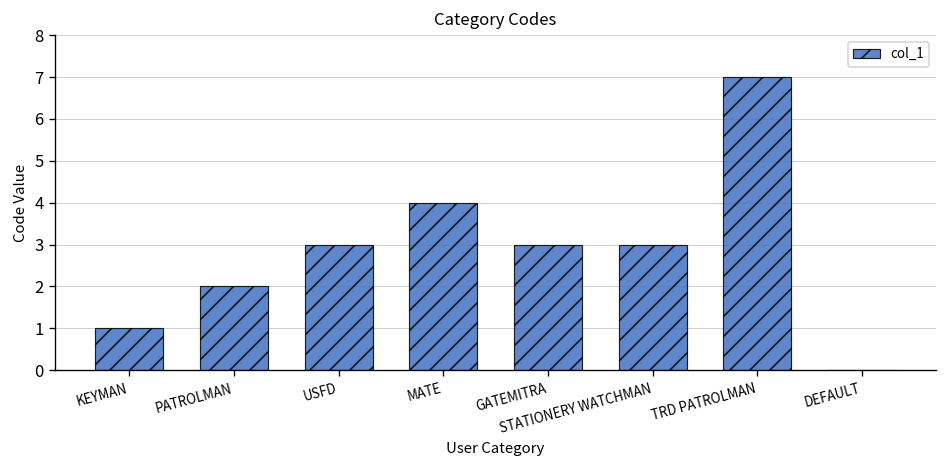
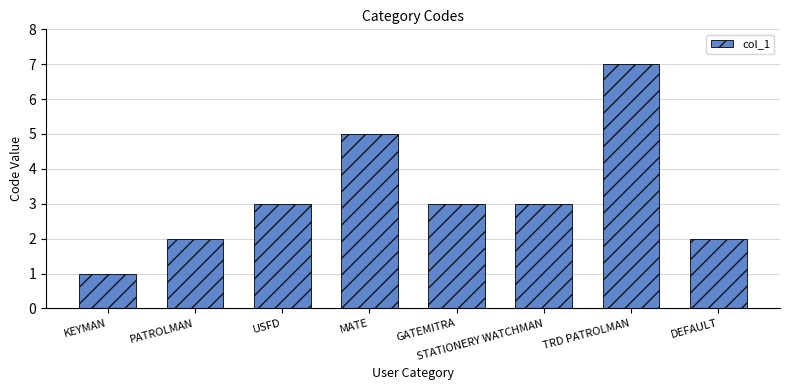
  {
    "KEYMAN": 1,
    "PATROLMAN": 2,
    "USFD": 3,
-   "MATE": 4,
+   "MATE": 5,
    "GATEMITRA": 3,
    "STATIONERY WATCHMAN": 3,
    "TRD PATROLMAN": 7,
-   "DEFAULT": 0
+   "DEFAULT": 2
  }
